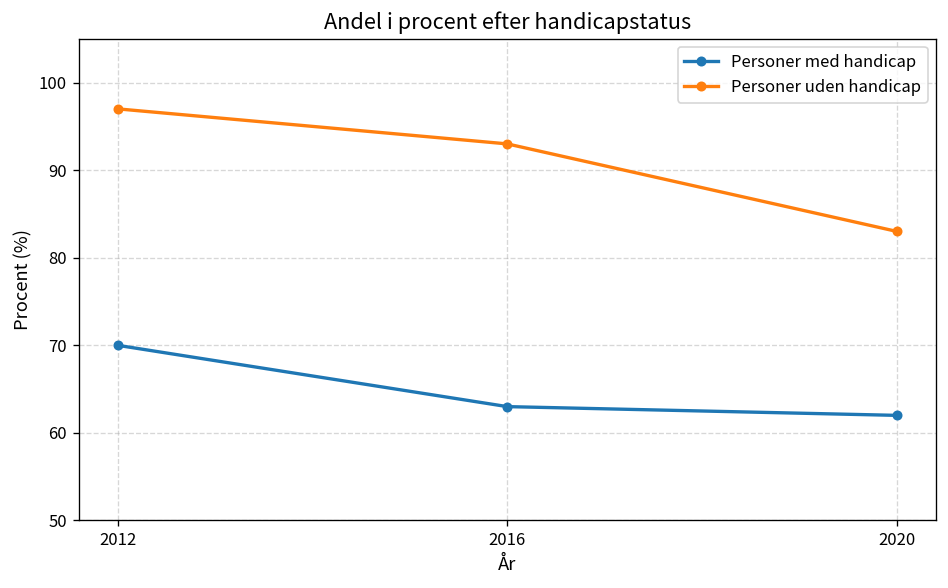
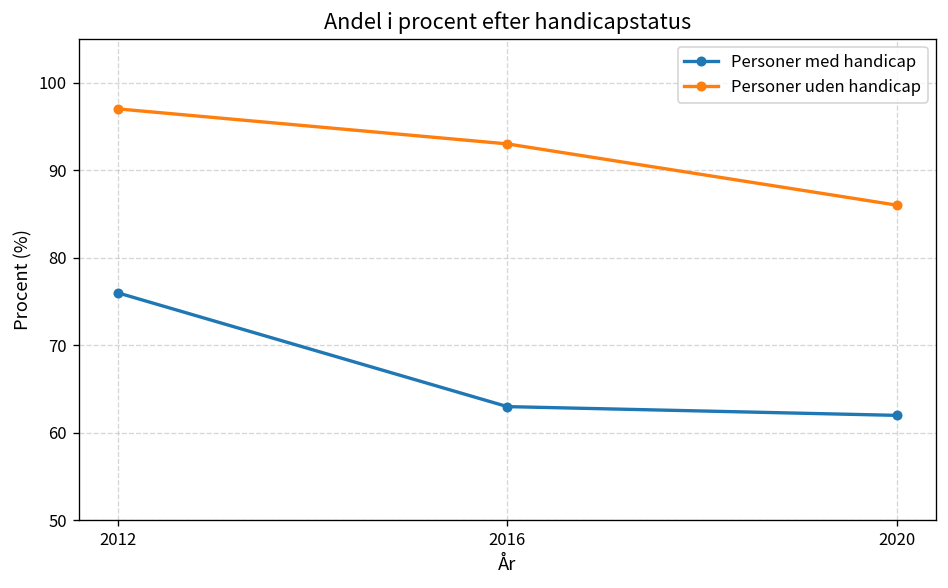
  {
    "Personer med handicap": {
-     "2012": 70,
+     "2012": 76,
      "2016": 63,
      "2020": 62
    },
    "Personer uden handicap": {
      "2012": 97,
      "2016": 93,
-     "2020": 83
+     "2020": 86
    }
  }
